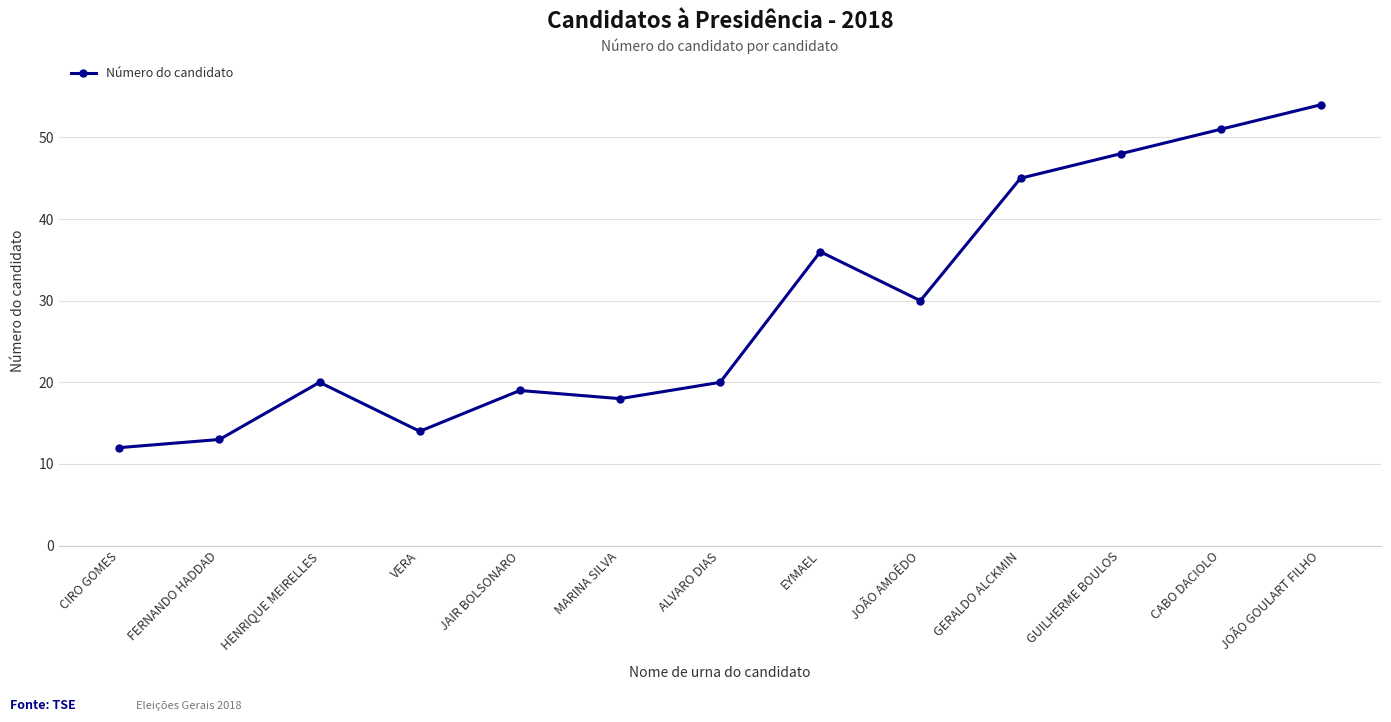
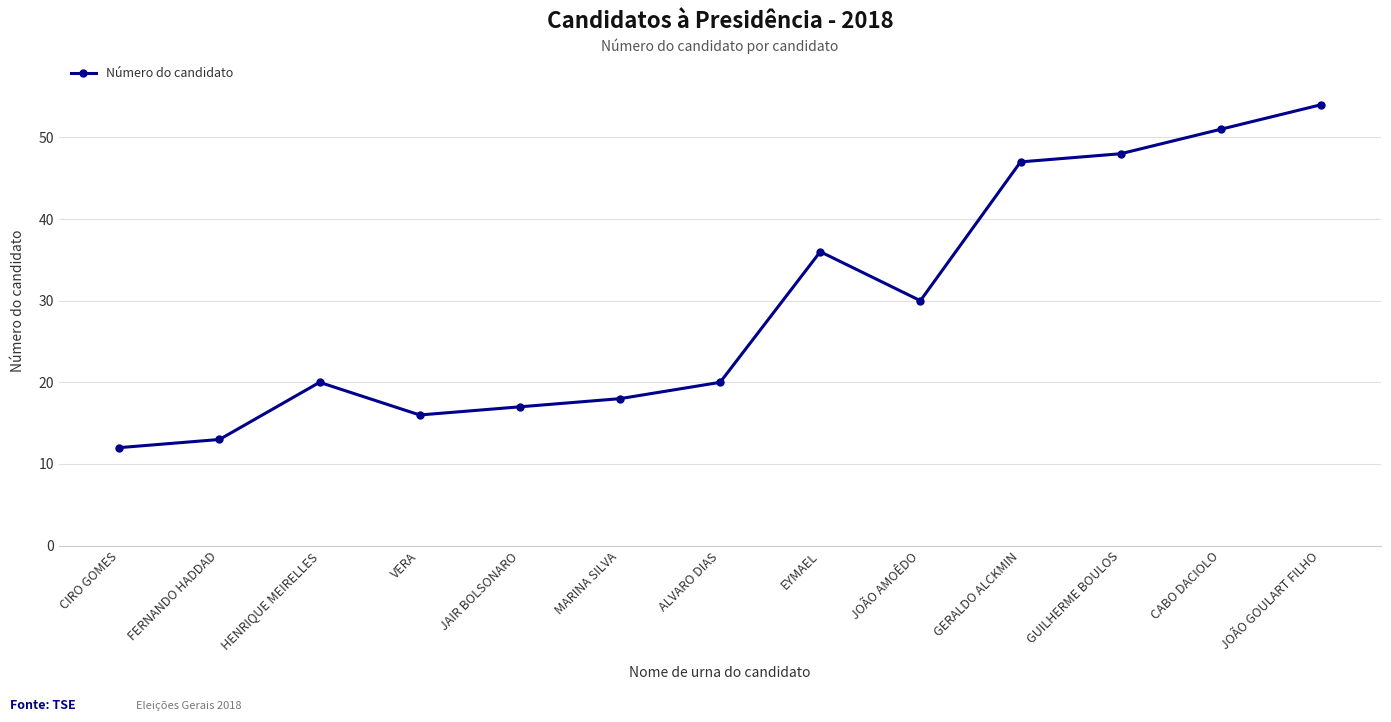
  {
    "CIRO GOMES": 12,
    "FERNANDO HADDAD": 13,
    "HENRIQUE MEIRELLES": 20,
-   "VERA": 14,
-   "JAIR BOLSONARO": 19,
+   "VERA": 16,
+   "JAIR BOLSONARO": 17,
    "MARINA SILVA": 18,
    "ALVARO DIAS": 20,
    "EYMAEL": 36,
    "JOÃO AMOÊDO": 30,
-   "GERALDO ALCKMIN": 45,
+   "GERALDO ALCKMIN": 47,
    "GUILHERME BOULOS": 48,
    "CABO DACIOLO": 51,
    "JOÃO GOULART FILHO": 54
  }
